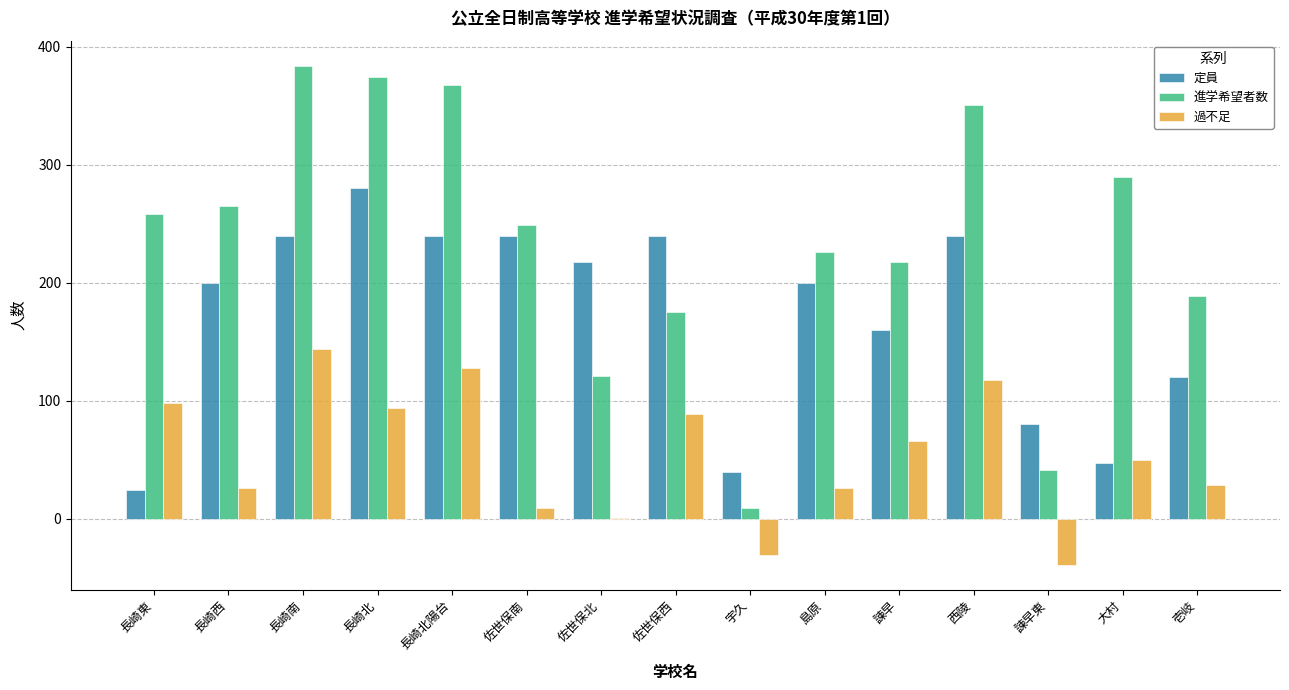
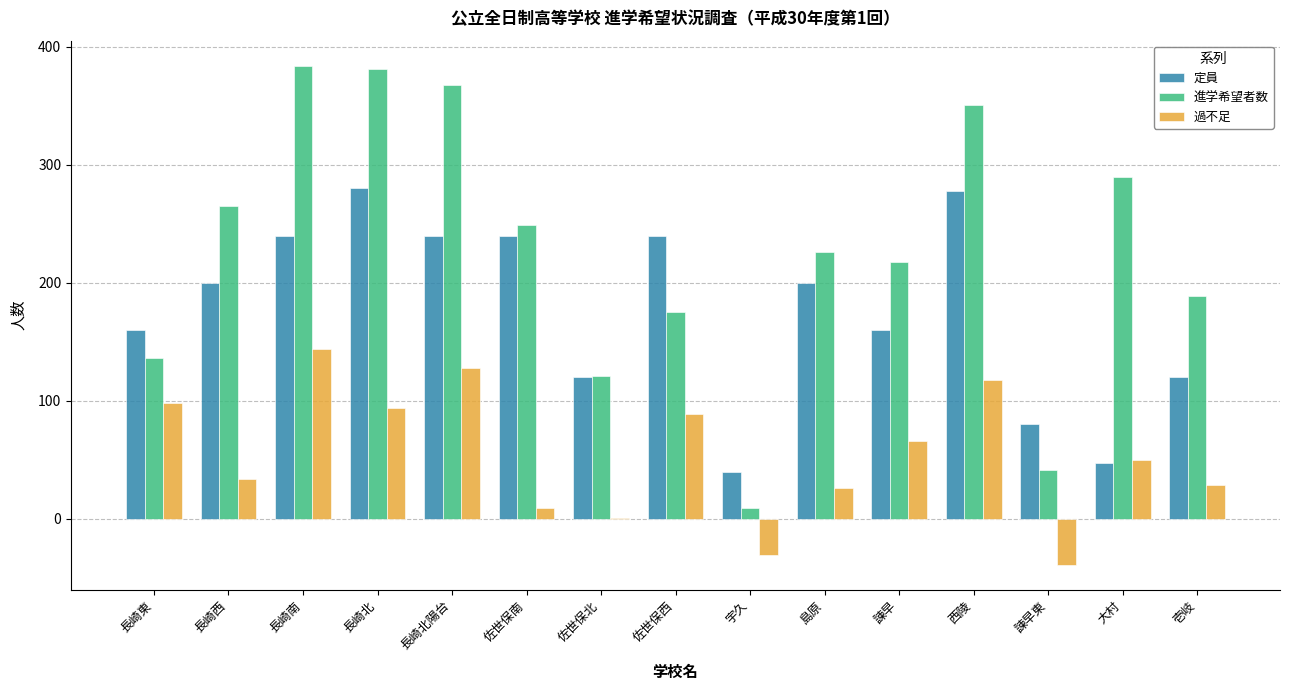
  {
    "定員": {
-     "長崎東": 24,
+     "長崎東": 160,
      "長崎西": 200,
      "長崎南": 240,
      "長崎北": 280,
      "長崎北陽台": 240,
      "佐世保南": 240,
-     "佐世保北": 218,
+     "佐世保北": 120,
      "佐世保西": 240,
      "宇久": 40,
      "島原": 200,
      "諫早": 160,
-     "西陵": 240,
+     "西陵": 278,
      "諫早東": 80,
      "大村": 47,
      "壱岐": 120
    },
    "進学希望者数": {
-     "長崎東": 258,
+     "長崎東": 136,
      "長崎西": 265,
      "長崎南": 384,
-     "長崎北": 374,
+     "長崎北": 381,
      "長崎北陽台": 368,
      "佐世保南": 249,
      "佐世保北": 121,
      "佐世保西": 175,
      "宇久": 9,
      "島原": 226,
      "諫早": 218,
      "西陵": 351,
      "諫早東": 41,
      "大村": 290,
      "壱岐": 189
    },
    "過不足": {
      "長崎東": 98,
-     "長崎西": 26,
+     "長崎西": 34,
      "長崎南": 144,
      "長崎北": 94,
      "長崎北陽台": 128,
      "佐世保南": 9,
      "佐世保西": 89,
      "宇久": -31,
      "島原": 26,
      "諫早": 66,
      "西陵": 118,
      "諫早東": -39,
      "大村": 50,
      "壱岐": 29
    }
  }
